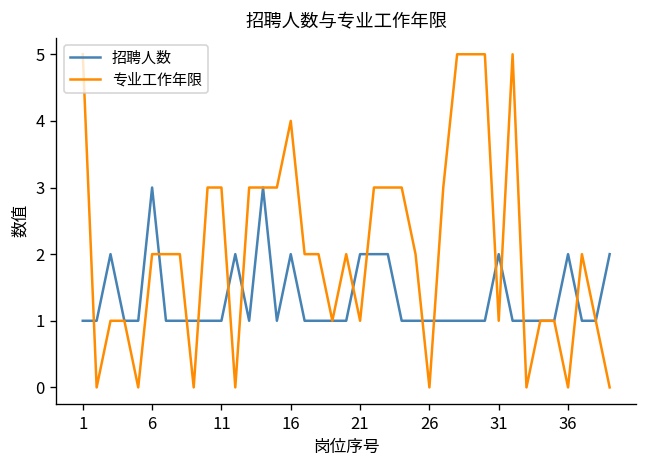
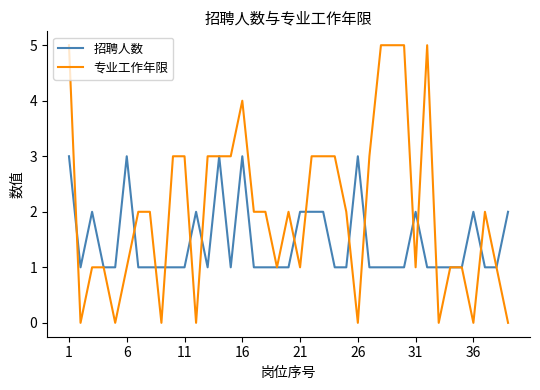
  {
    "招聘人数": {
-     "1": 1,
+     "1": 3,
      "6": 3,
      "11": 1,
-     "16": 2,
+     "16": 3,
      "21": 2,
-     "26": 1,
+     "26": 3,
      "31": 2,
      "36": 2
    },
    "专业工作年限": {
-     "6": 2,
+     "6": 1,
      "11": 3,
      "16": 4,
      "21": 1,
      "26": 0,
      "31": 1,
      "36": 0
    }
  }
